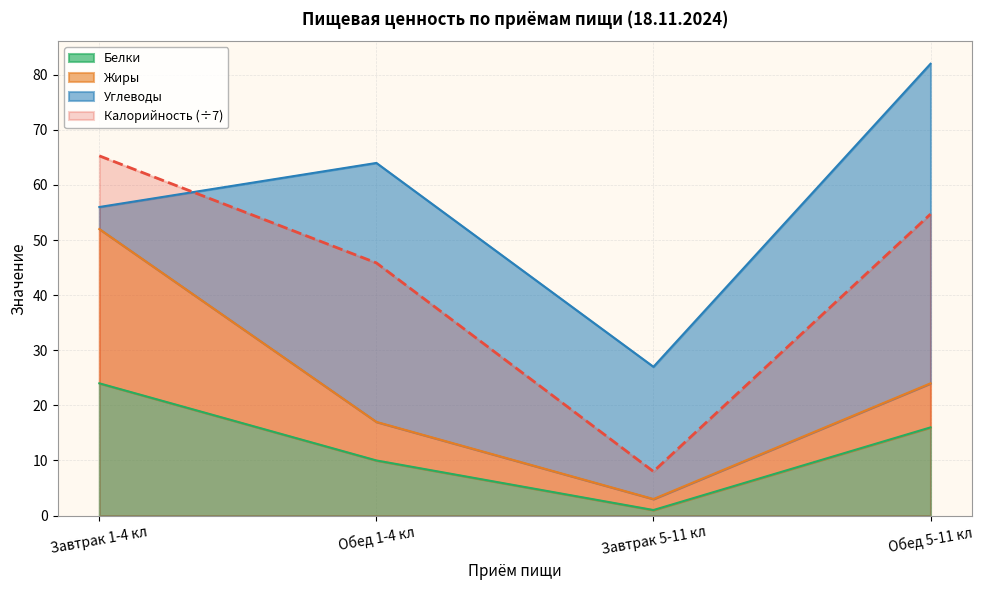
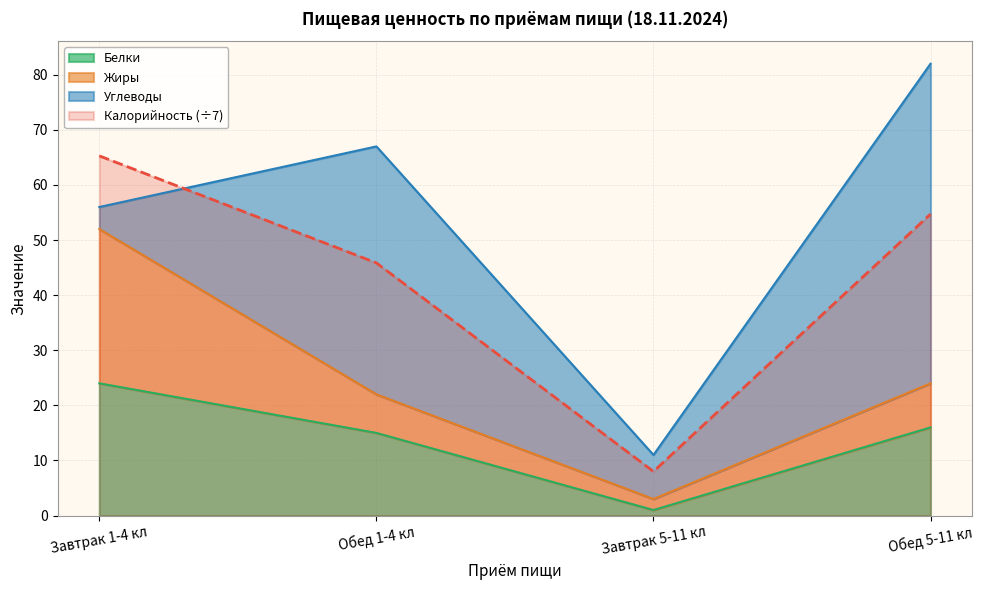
  {
    "Белки": {
      "Завтрак 1-4 кл": 24,
-     "Обед 1-4 кл": 10,
+     "Обед 1-4 кл": 15,
      "Завтрак 5-11 кл": 1,
      "Обед 5-11 кл": 16
    },
    "Углеводы": {
      "Завтрак 1-4 кл": 4,
-     "Обед 1-4 кл": 47,
-     "Завтрак 5-11 кл": 24,
+     "Обед 1-4 кл": 45,
+     "Завтрак 5-11 кл": 8,
      "Обед 5-11 кл": 58
    }
  }
